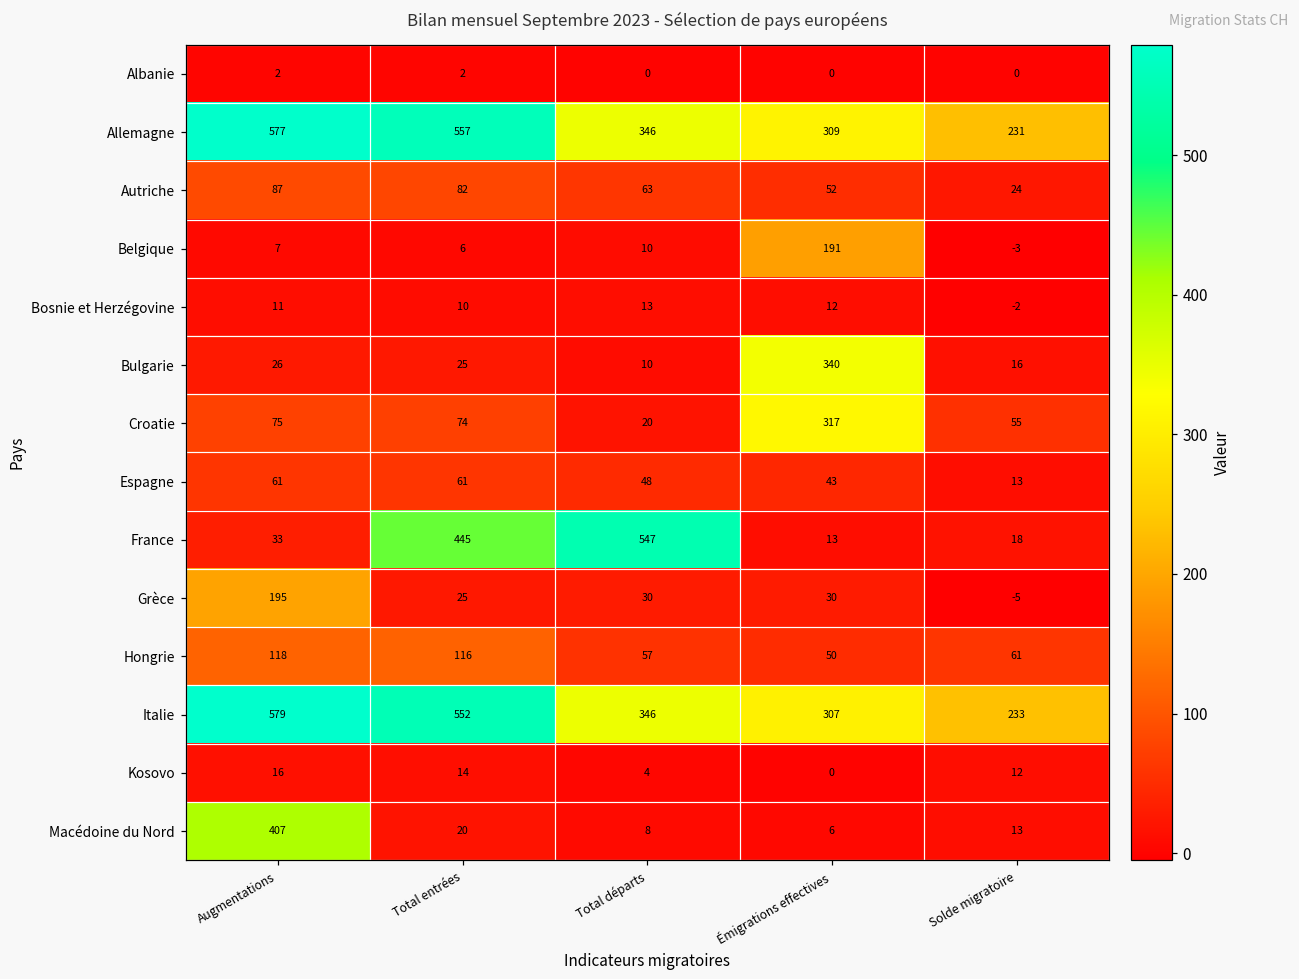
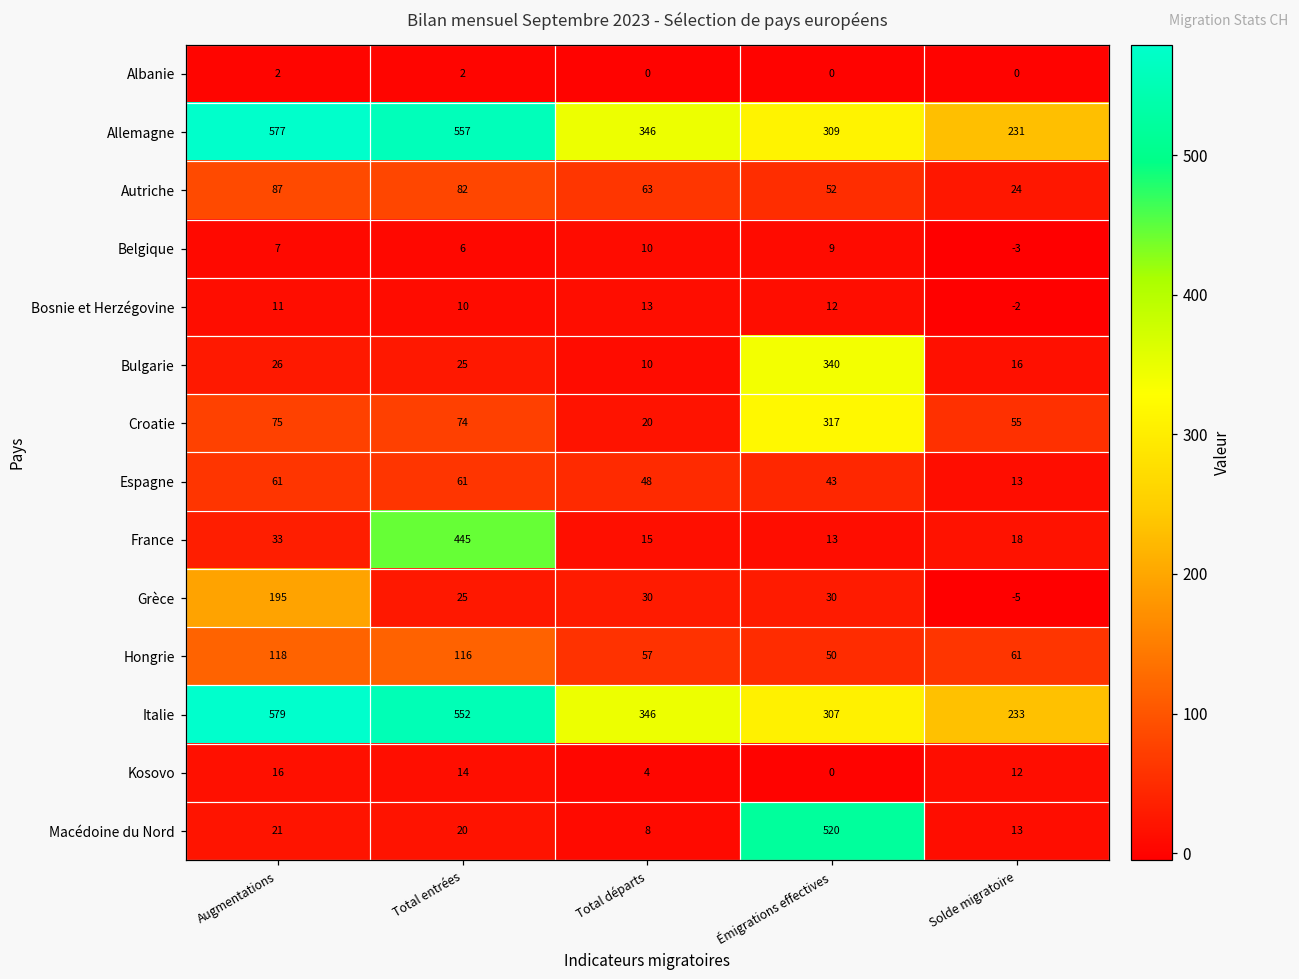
  {
    "Albanie": {
      "Augmentations": 2,
      "Total entrées": 2,
      "Total départs": 0,
      "Émigrations effectives": 0,
      "Solde migratoire": 0
    },
    "Allemagne": {
      "Augmentations": 577,
      "Total entrées": 557,
      "Total départs": 346,
      "Émigrations effectives": 309,
      "Solde migratoire": 231
    },
    "Autriche": {
      "Augmentations": 87,
      "Total entrées": 82,
      "Total départs": 63,
      "Émigrations effectives": 52,
      "Solde migratoire": 24
    },
    "Belgique": {
      "Augmentations": 7,
      "Total entrées": 6,
      "Total départs": 10,
-     "Émigrations effectives": 191,
+     "Émigrations effectives": 9,
      "Solde migratoire": -3
    },
    "Bosnie et Herzégovine": {
      "Augmentations": 11,
      "Total entrées": 10,
      "Total départs": 13,
      "Émigrations effectives": 12,
      "Solde migratoire": -2
    },
    "Bulgarie": {
      "Augmentations": 26,
      "Total entrées": 25,
      "Total départs": 10,
      "Émigrations effectives": 340,
      "Solde migratoire": 16
    },
    "Croatie": {
      "Augmentations": 75,
      "Total entrées": 74,
      "Total départs": 20,
      "Émigrations effectives": 317,
      "Solde migratoire": 55
    },
    "Espagne": {
      "Augmentations": 61,
      "Total entrées": 61,
      "Total départs": 48,
      "Émigrations effectives": 43,
      "Solde migratoire": 13
    },
    "France": {
      "Augmentations": 33,
      "Total entrées": 445,
-     "Total départs": 547,
+     "Total départs": 15,
      "Émigrations effectives": 13,
      "Solde migratoire": 18
    },
    "Grèce": {
      "Augmentations": 195,
      "Total entrées": 25,
      "Total départs": 30,
      "Émigrations effectives": 30,
      "Solde migratoire": -5
    },
    "Hongrie": {
      "Augmentations": 118,
      "Total entrées": 116,
      "Total départs": 57,
      "Émigrations effectives": 50,
      "Solde migratoire": 61
    },
    "Italie": {
      "Augmentations": 579,
      "Total entrées": 552,
      "Total départs": 346,
      "Émigrations effectives": 307,
      "Solde migratoire": 233
    },
    "Kosovo": {
      "Augmentations": 16,
      "Total entrées": 14,
      "Total départs": 4,
      "Émigrations effectives": 0,
      "Solde migratoire": 12
    },
    "Macédoine du Nord": {
-     "Augmentations": 407,
+     "Augmentations": 21,
      "Total entrées": 20,
      "Total départs": 8,
-     "Émigrations effectives": 6,
+     "Émigrations effectives": 520,
      "Solde migratoire": 13
    }
  }
